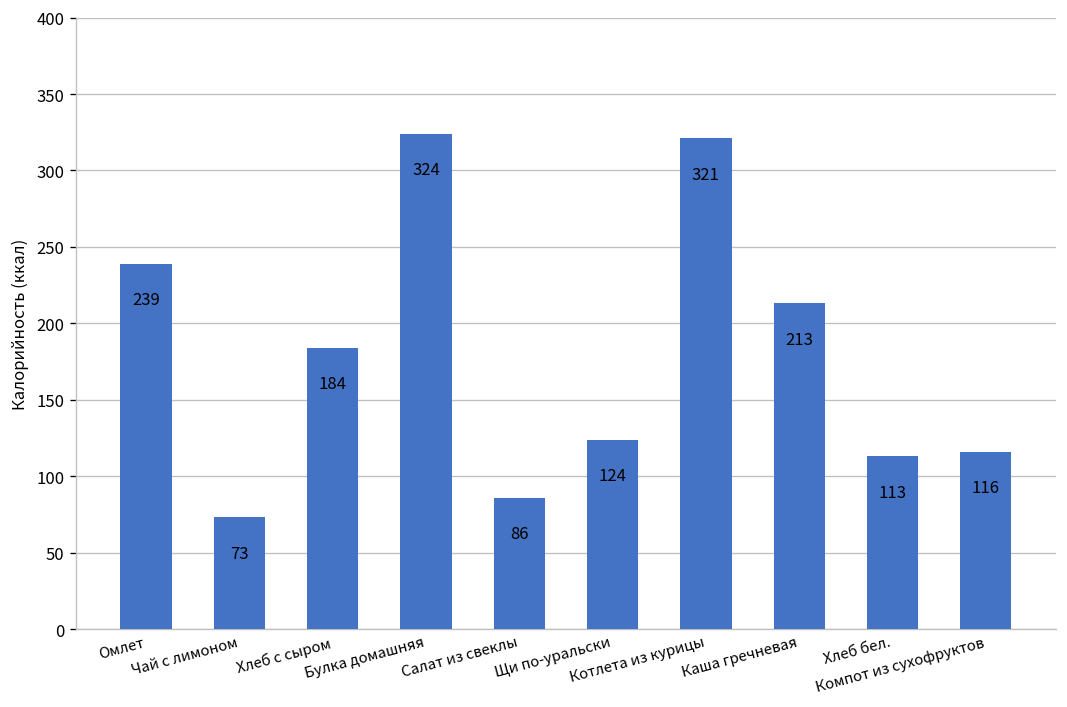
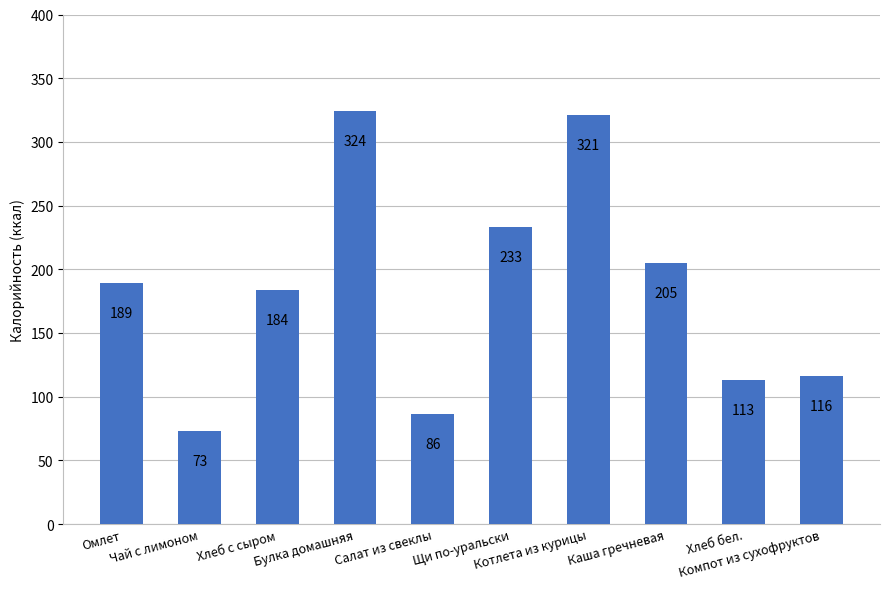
  {
-   "Омлет": 239,
+   "Омлет": 189,
    "Чай с лимоном": 73,
    "Хлеб с сыром": 184,
    "Булка домашняя": 324,
    "Салат из свеклы": 86,
-   "Щи по-уральски": 124,
+   "Щи по-уральски": 233,
    "Котлета из курицы": 321,
-   "Каша гречневая": 213,
+   "Каша гречневая": 205,
    "Хлеб бел.": 113,
    "Компот из сухофруктов": 116
  }
